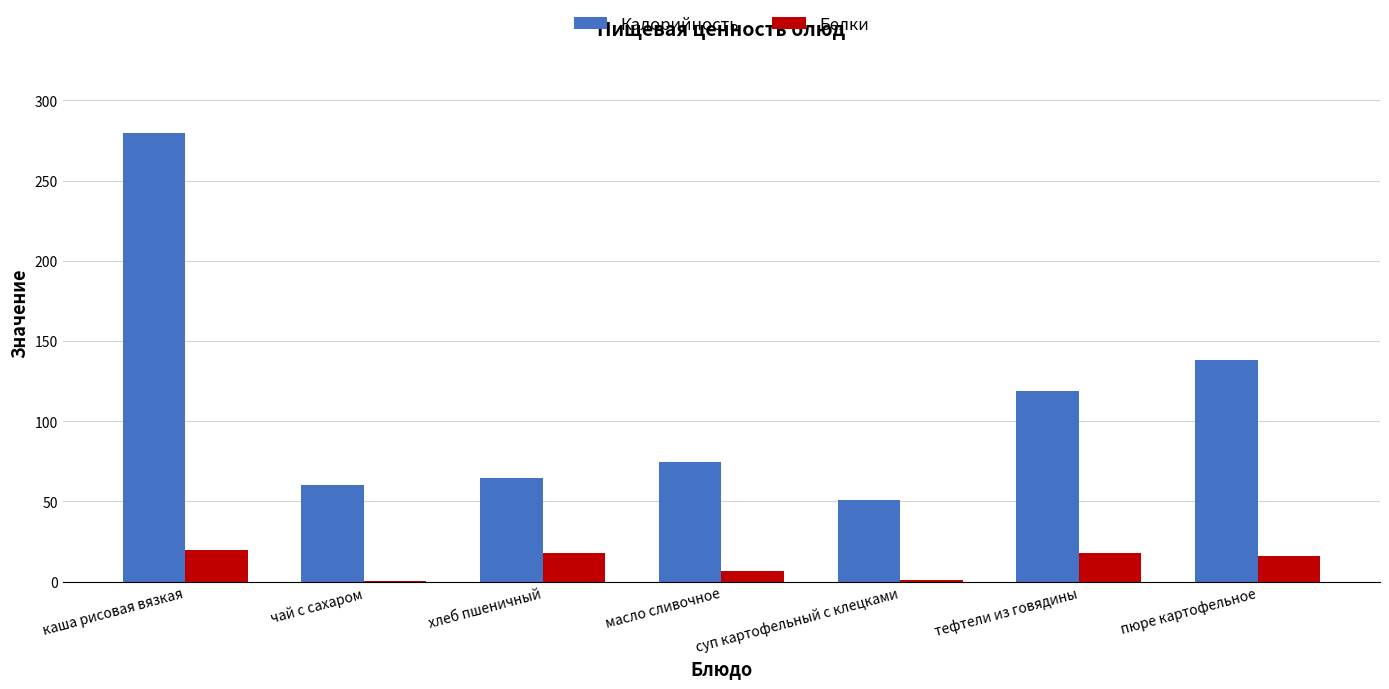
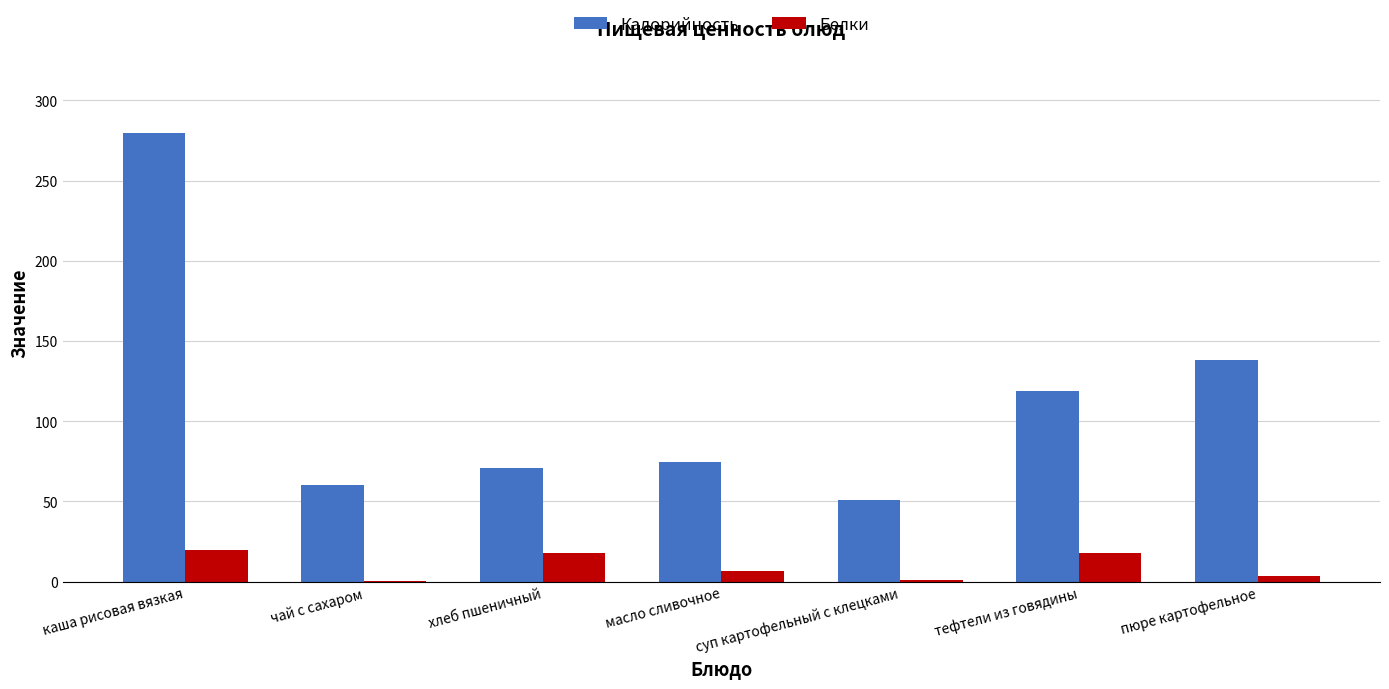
  {
    "Калорийность": {
      "каша рисовая вязкая": 279,
      "чай с сахаром": 60,
-     "хлеб пшеничный": 65,
+     "хлеб пшеничный": 71,
      "масло сливочное": 75,
      "суп картофельный с клецками": 51,
      "тефтели из говядины": 119,
      "пюре картофельное": 138
    },
    "Белки": {
      "каша рисовая вязкая": 19,
      "хлеб пшеничный": 18,
      "масло сливочное": 7,
      "тефтели из говядины": 18,
-     "пюре картофельное": 16
+     "пюре картофельное": 3
    }
  }
